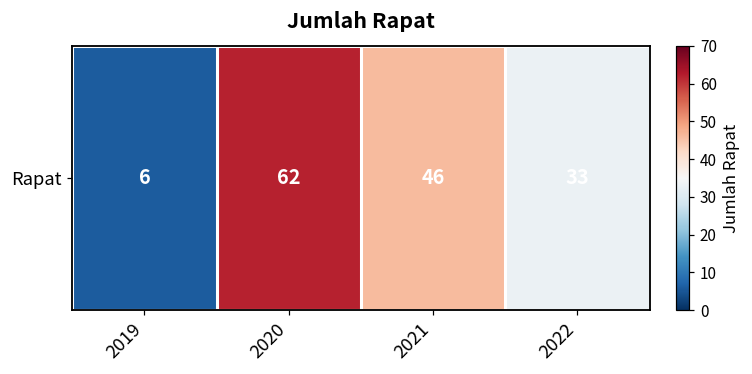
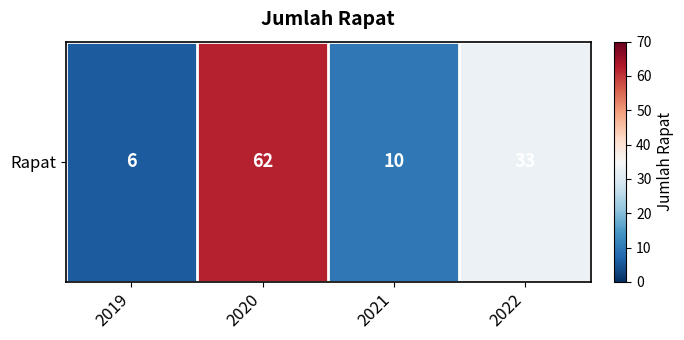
  {
    "Rapat": {
      "2019": 6,
      "2020": 62,
-     "2021": 46
+     "2021": 10
    }
  }
